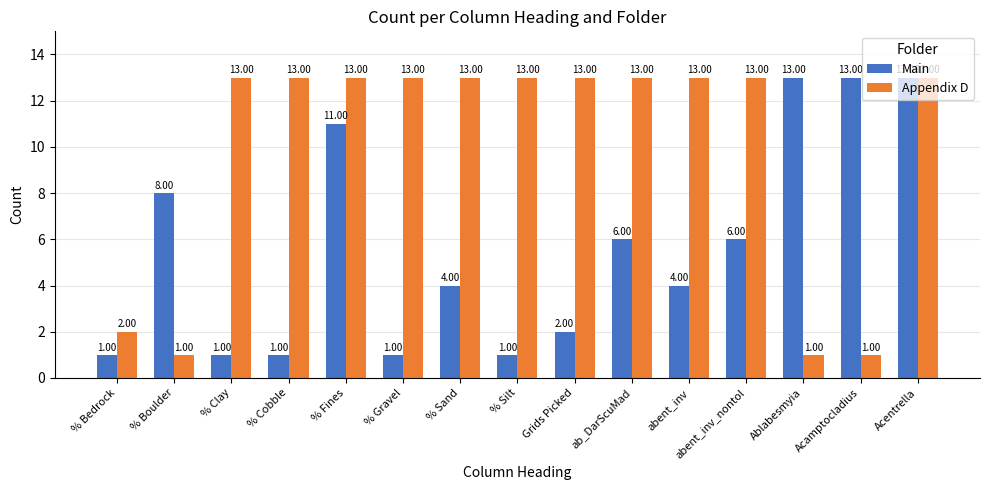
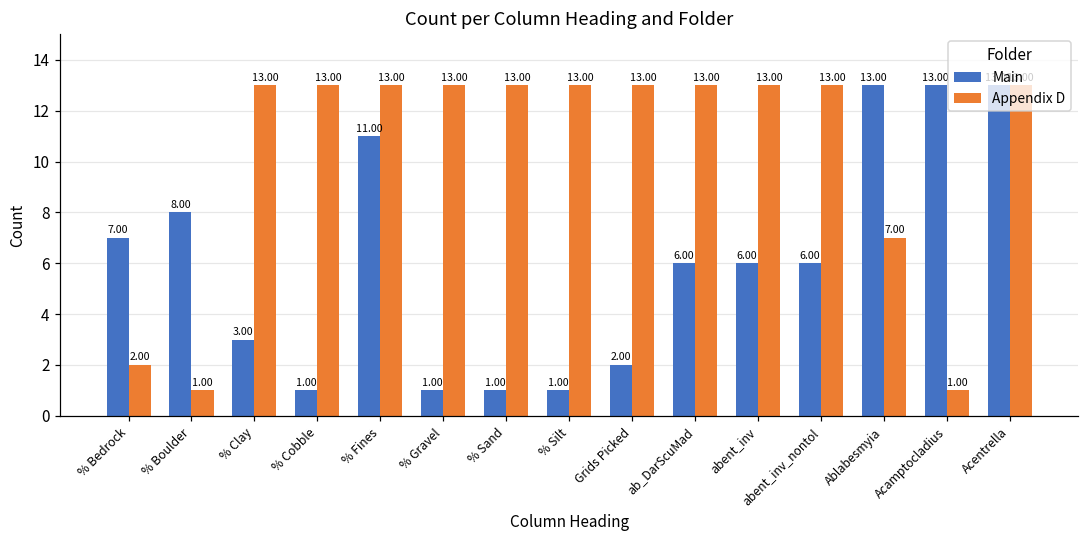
  {
    "Main": {
-     "% Bedrock": 1.00,
+     "% Bedrock": 7.00,
      "% Boulder": 8.00,
-     "% Clay": 1.00,
+     "% Clay": 3.00,
      "% Cobble": 1.00,
      "% Fines": 11.00,
      "% Gravel": 1.00,
-     "% Sand": 4.00,
+     "% Sand": 1.00,
      "% Silt": 1.00,
      "Grids Picked": 2.00,
      "ab_DarScuMad": 6.00,
-     "abent_inv": 4.00,
+     "abent_inv": 6.00,
      "abent_inv_nontol": 6.00,
      "Ablabesmyia": 13.00
    },
    "Appendix D": {
      "% Bedrock": 2.00,
      "% Boulder": 1.00,
      "% Clay": 13.00,
      "% Cobble": 13.00,
      "% Fines": 13.00,
      "% Gravel": 13.00,
      "% Sand": 13.00,
      "% Silt": 13.00,
      "Grids Picked": 13.00,
      "ab_DarScuMad": 13.00,
      "abent_inv": 13.00,
      "abent_inv_nontol": 13.00,
-     "Ablabesmyia": 1.00,
+     "Ablabesmyia": 7.00,
      "Acamptocladius": 1.00
    }
  }
